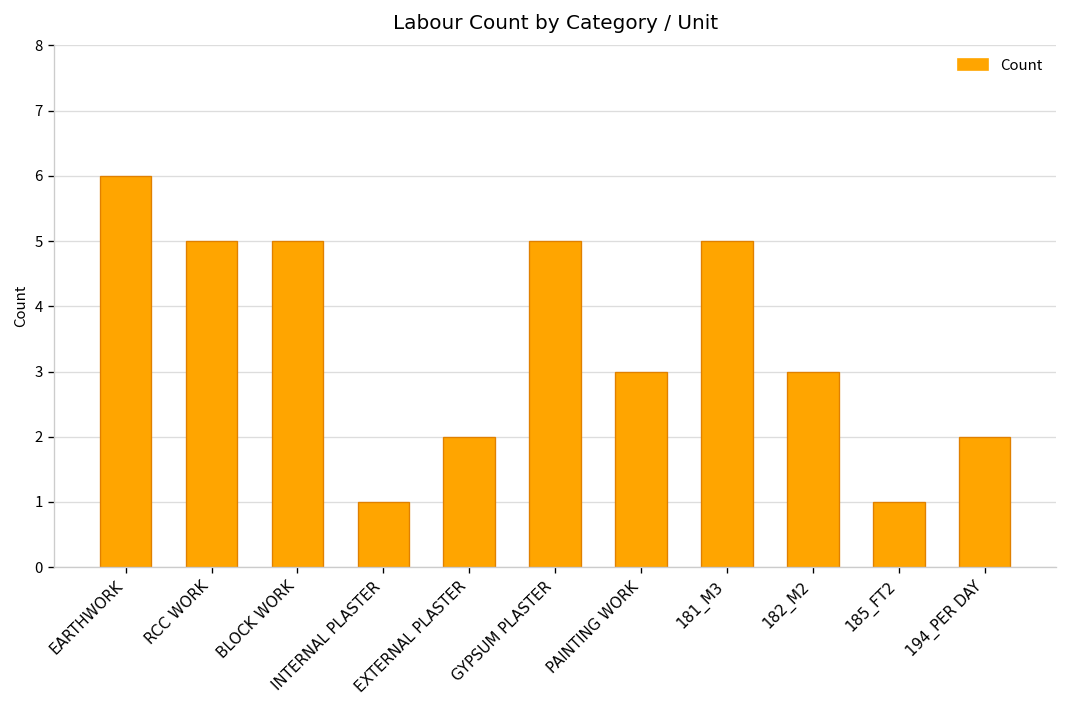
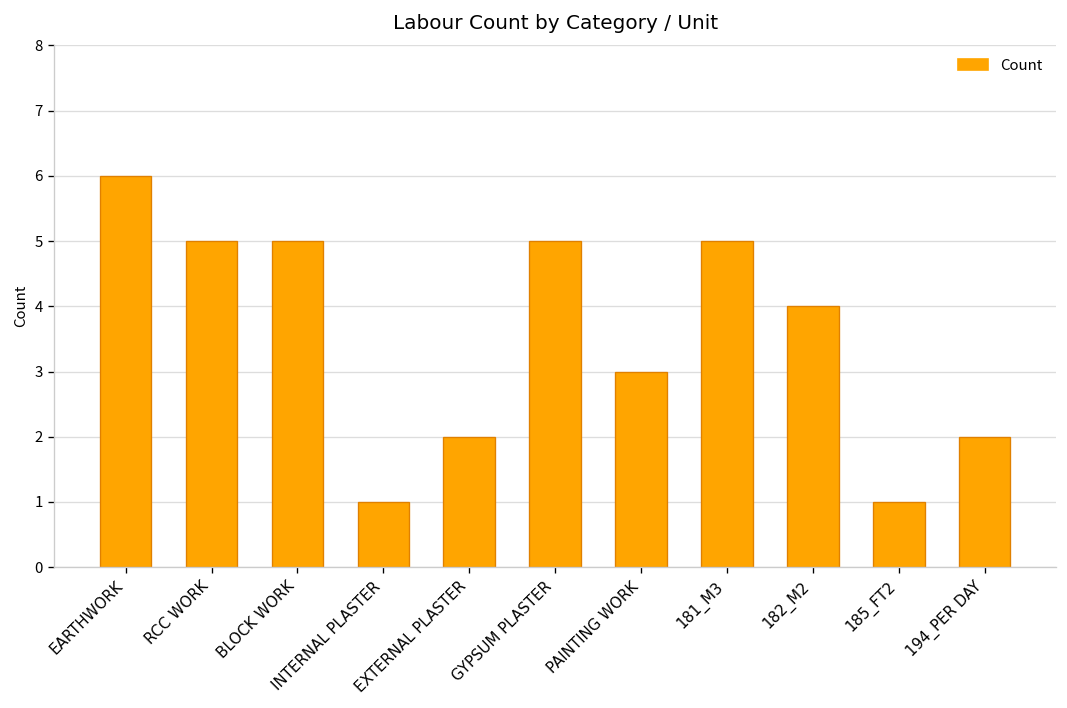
  {
    "EARTHWORK": 6,
    "RCC WORK": 5,
    "BLOCK WORK": 5,
    "INTERNAL PLASTER": 1,
    "EXTERNAL PLASTER": 2,
    "GYPSUM PLASTER": 5,
    "PAINTING WORK": 3,
    "181_M3": 5,
-   "182_M2": 3,
+   "182_M2": 4,
    "185_FT2": 1,
    "194_PER DAY": 2
  }
